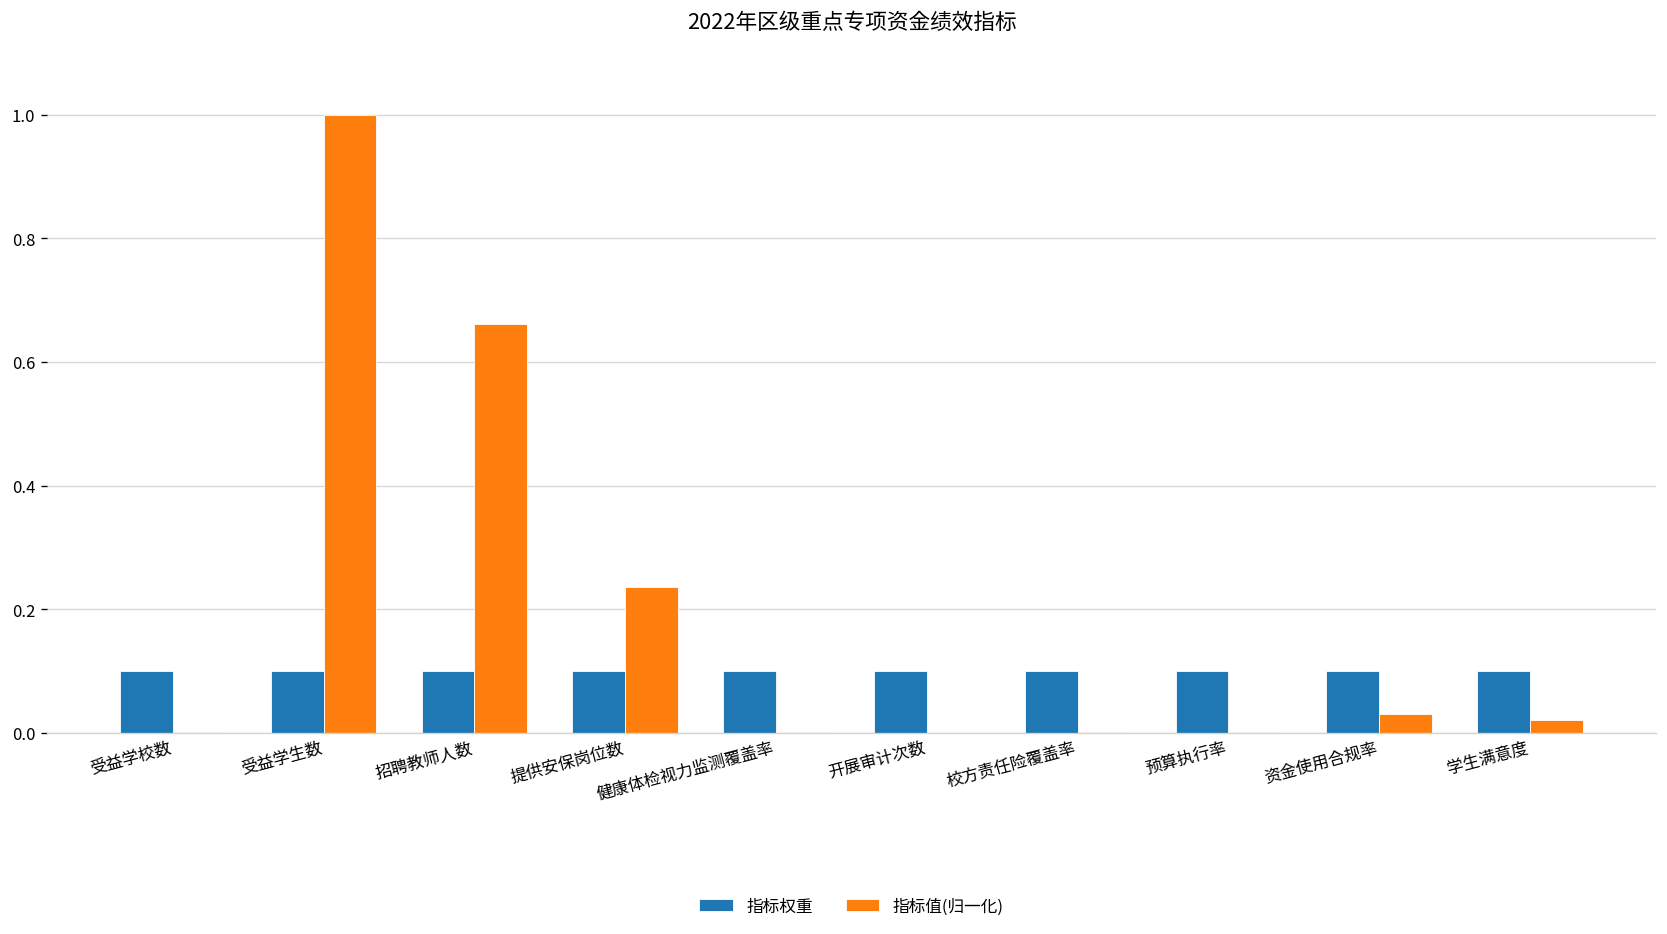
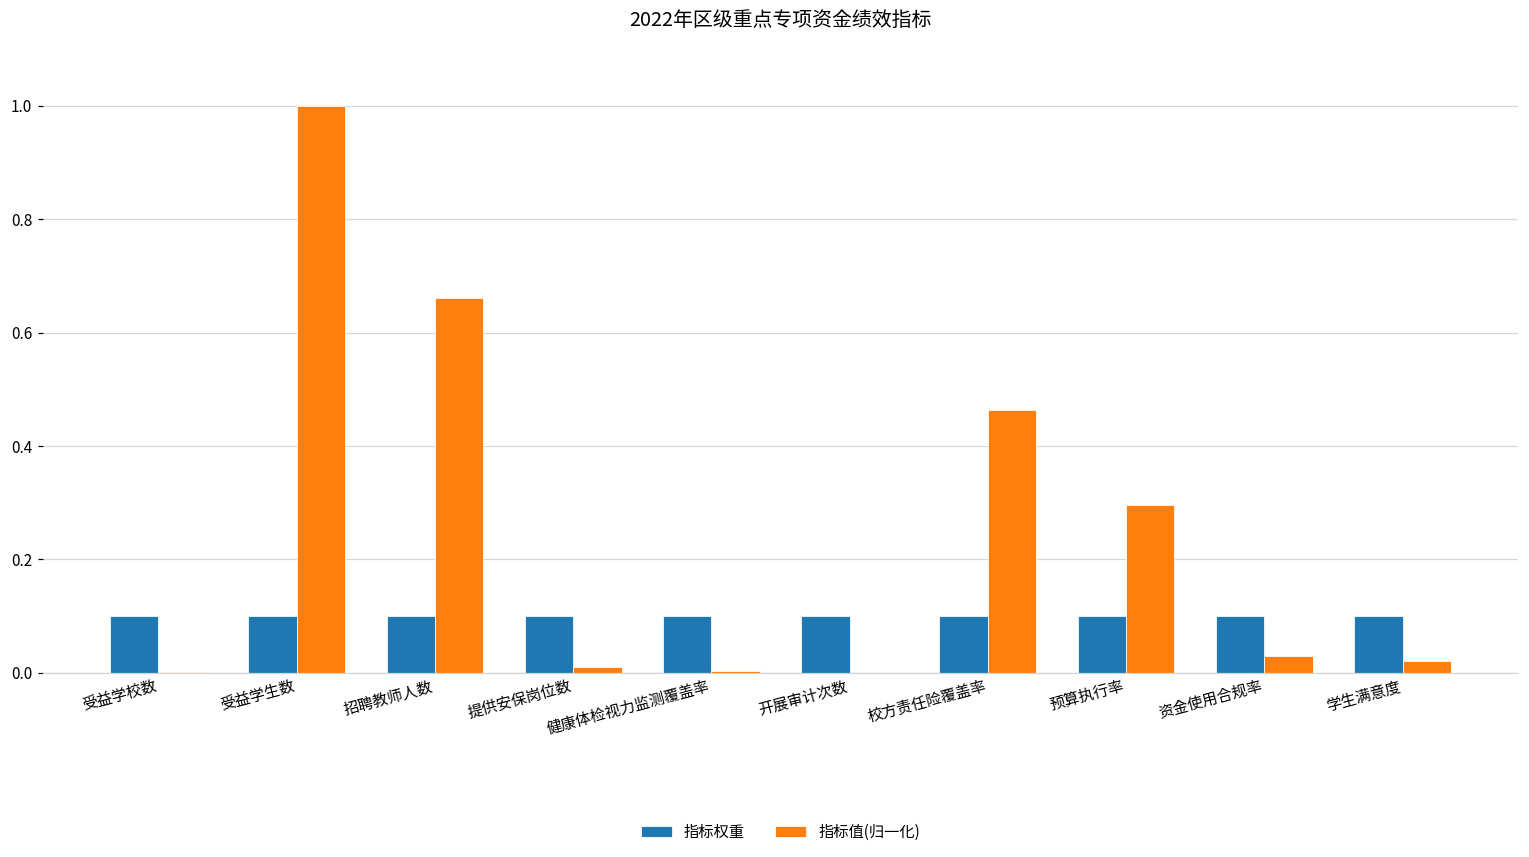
  {
    "指标权重": {
      "受益学校数": 0.10,
      "受益学生数": 0.10,
      "招聘教师人数": 0.10,
      "提供安保岗位数": 0.10,
      "健康体检视力监测覆盖率": 0.10,
      "开展审计次数": 0.10,
      "校方责任险覆盖率": 0.10,
      "预算执行率": 0.10,
      "资金使用合规率": 0.10,
      "学生满意度": 0.10
    },
    "指标值(归一化)": {
      "受益学生数": 1.00,
      "招聘教师人数": 0.66,
-     "提供安保岗位数": 0.24,
-     "校方责任险覆盖率": 0.00,
-     "预算执行率": 0.00,
+     "提供安保岗位数": 0.01,
+     "校方责任险覆盖率": 0.46,
+     "预算执行率": 0.30,
      "资金使用合规率": 0.03,
      "学生满意度": 0.02
    }
  }
